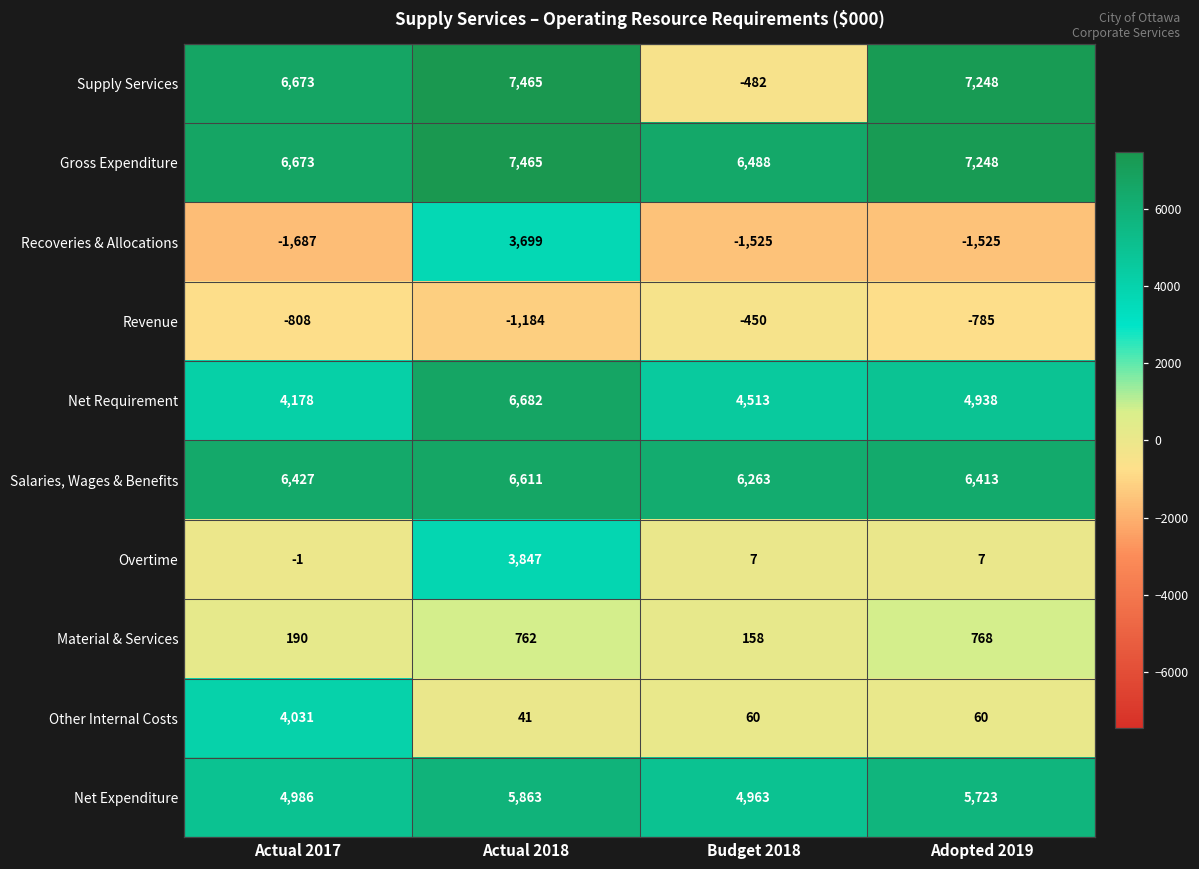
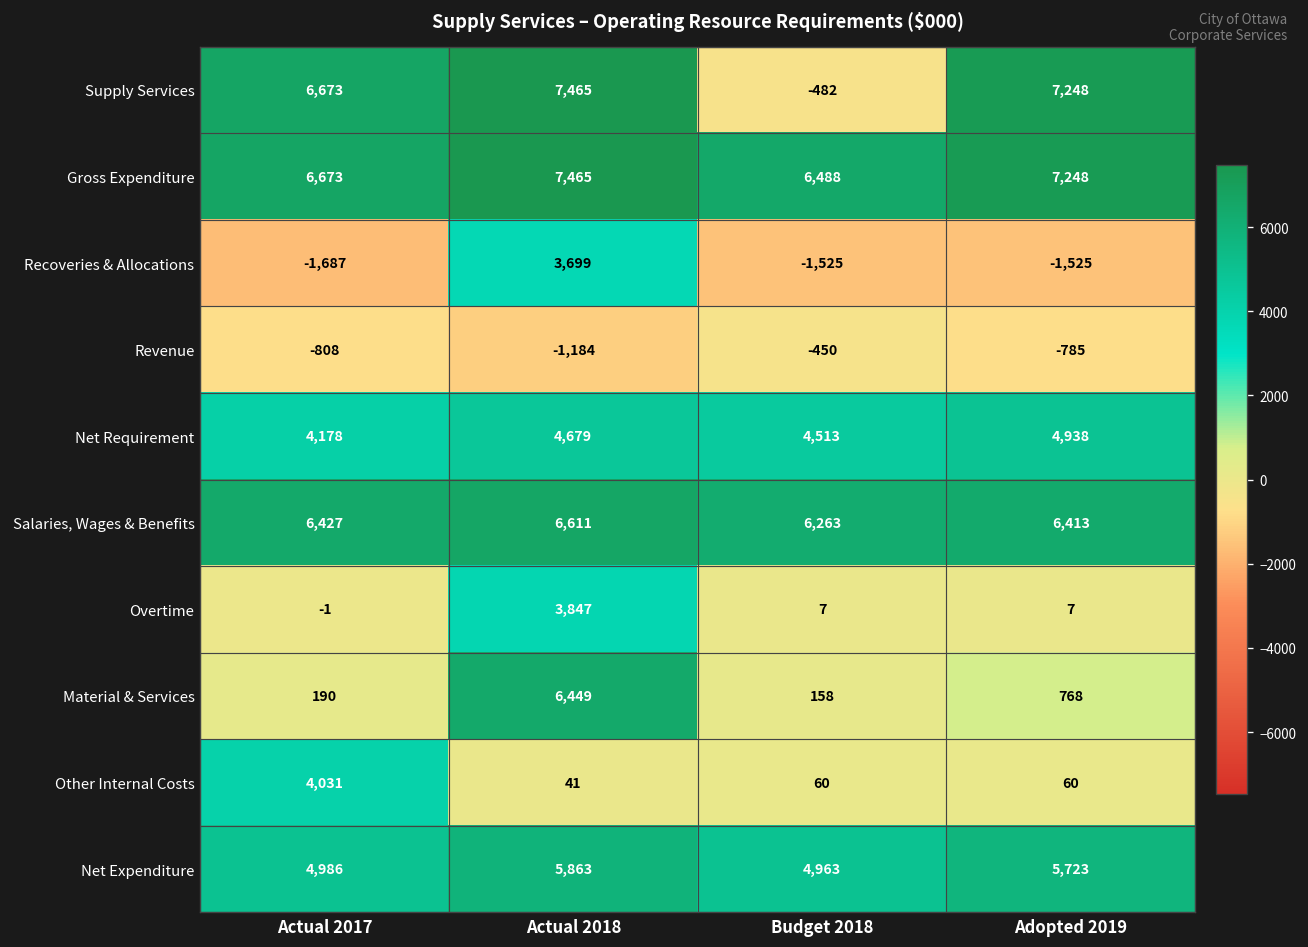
  {
    "Supply Services": {
      "Actual 2017": "6,673",
      "Actual 2018": "7,465",
      "Budget 2018": "-482",
      "Adopted 2019": "7,248"
    },
    "Gross Expenditure": {
      "Actual 2017": "6,673",
      "Actual 2018": "7,465",
      "Budget 2018": "6,488",
      "Adopted 2019": "7,248"
    },
    "Recoveries & Allocations": {
      "Actual 2017": "-1,687",
      "Actual 2018": "3,699",
      "Budget 2018": "-1,525",
      "Adopted 2019": "-1,525"
    },
    "Revenue": {
      "Actual 2017": "-808",
      "Actual 2018": "-1,184",
      "Budget 2018": "-450",
      "Adopted 2019": "-785"
    },
    "Net Requirement": {
      "Actual 2017": "4,178",
-     "Actual 2018": "6,682",
+     "Actual 2018": "4,679",
      "Budget 2018": "4,513",
      "Adopted 2019": "4,938"
    },
    "Salaries, Wages & Benefits": {
      "Actual 2017": "6,427",
      "Actual 2018": "6,611",
      "Budget 2018": "6,263",
      "Adopted 2019": "6,413"
    },
    "Overtime": {
      "Actual 2017": "-1",
      "Actual 2018": "3,847",
      "Budget 2018": "7",
      "Adopted 2019": "7"
    },
    "Material & Services": {
      "Actual 2017": "190",
-     "Actual 2018": "762",
+     "Actual 2018": "6,449",
      "Budget 2018": "158",
      "Adopted 2019": "768"
    },
    "Other Internal Costs": {
      "Actual 2017": "4,031",
      "Actual 2018": "41",
      "Budget 2018": "60",
      "Adopted 2019": "60"
    },
    "Net Expenditure": {
      "Actual 2017": "4,986",
      "Actual 2018": "5,863",
      "Budget 2018": "4,963",
      "Adopted 2019": "5,723"
    }
  }
